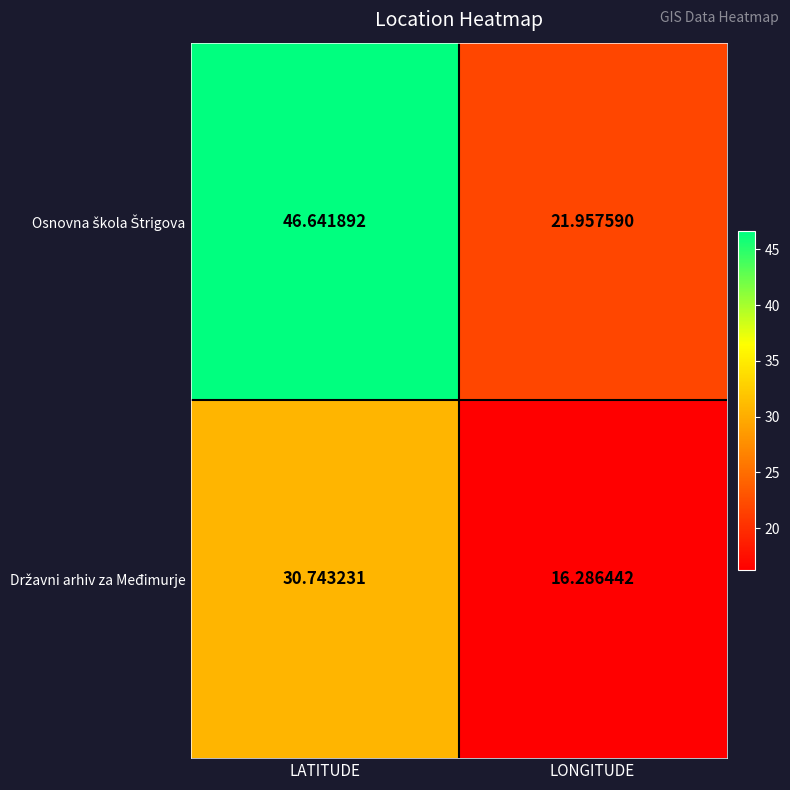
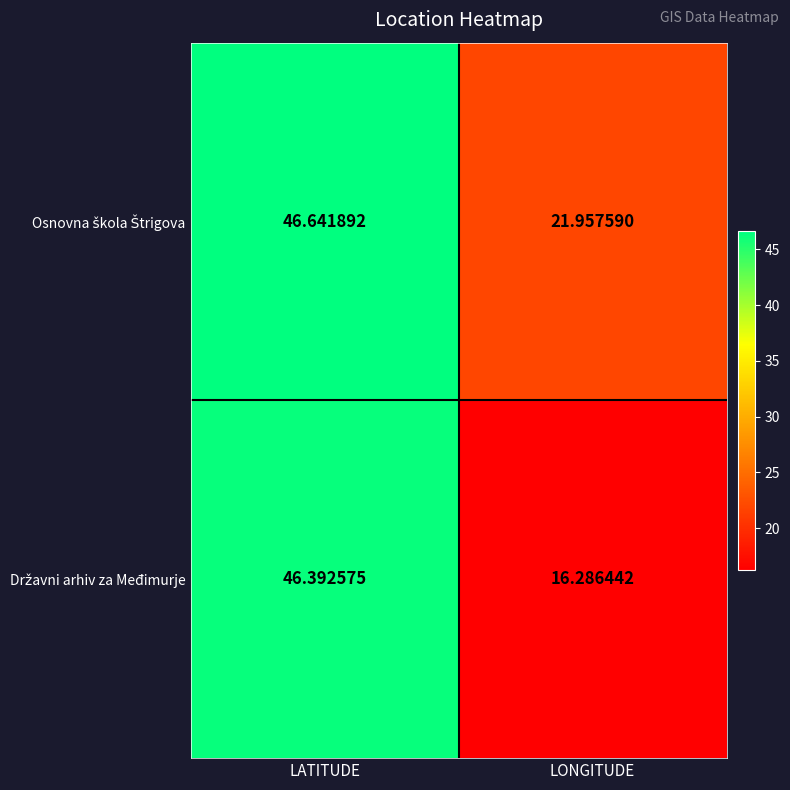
  {
    "Osnovna škola Štrigova": {
      "LATITUDE": 46.641892,
      "LONGITUDE": 21.957590
    },
    "Državni arhiv za Međimurje": {
-     "LATITUDE": 30.743231,
+     "LATITUDE": 46.392575,
      "LONGITUDE": 16.286442
    }
  }
